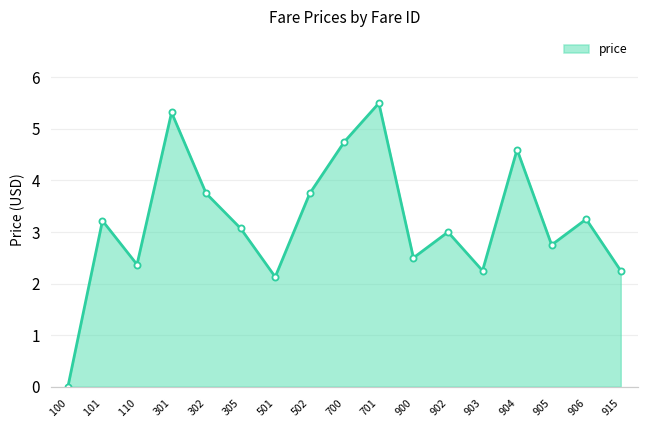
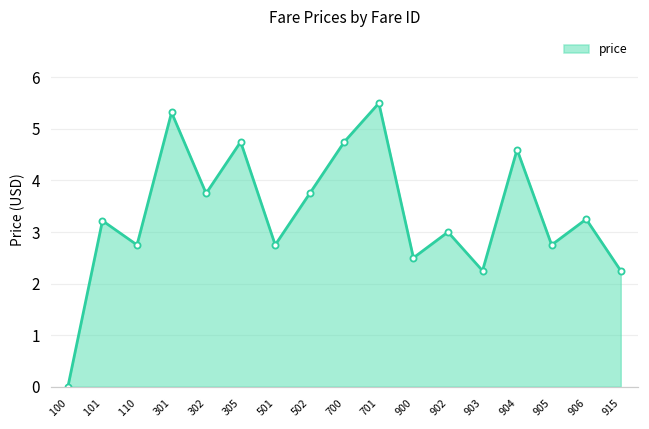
  {
    "100": 0.0,
    "101": 3.2,
-   "110": 2.4,
+   "110": 2.8,
    "301": 5.3,
    "302": 3.8,
-   "305": 3.1,
-   "501": 2.1,
+   "305": 4.8,
+   "501": 2.8,
    "502": 3.8,
    "700": 4.8,
    "701": 5.5,
    "900": 2.5,
    "902": 3.0,
    "903": 2.3,
    "904": 4.6,
    "905": 2.8,
    "906": 3.3,
    "915": 2.3
  }
